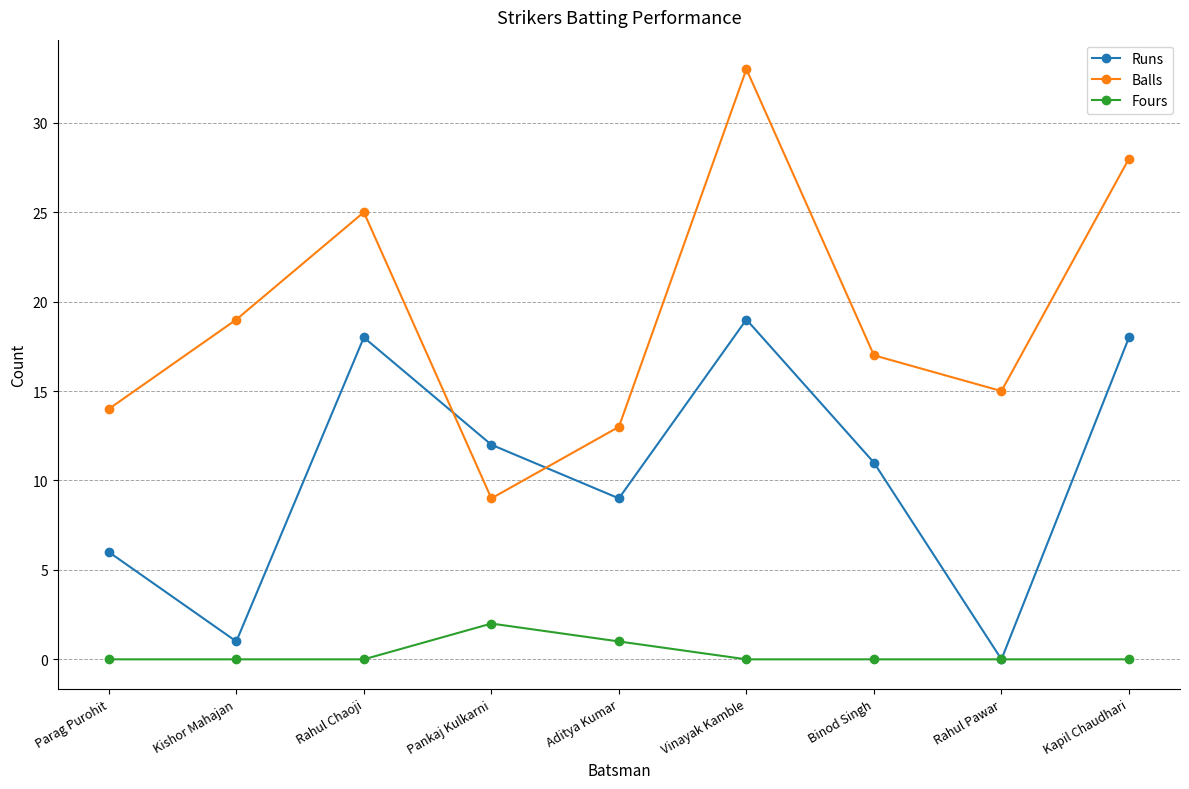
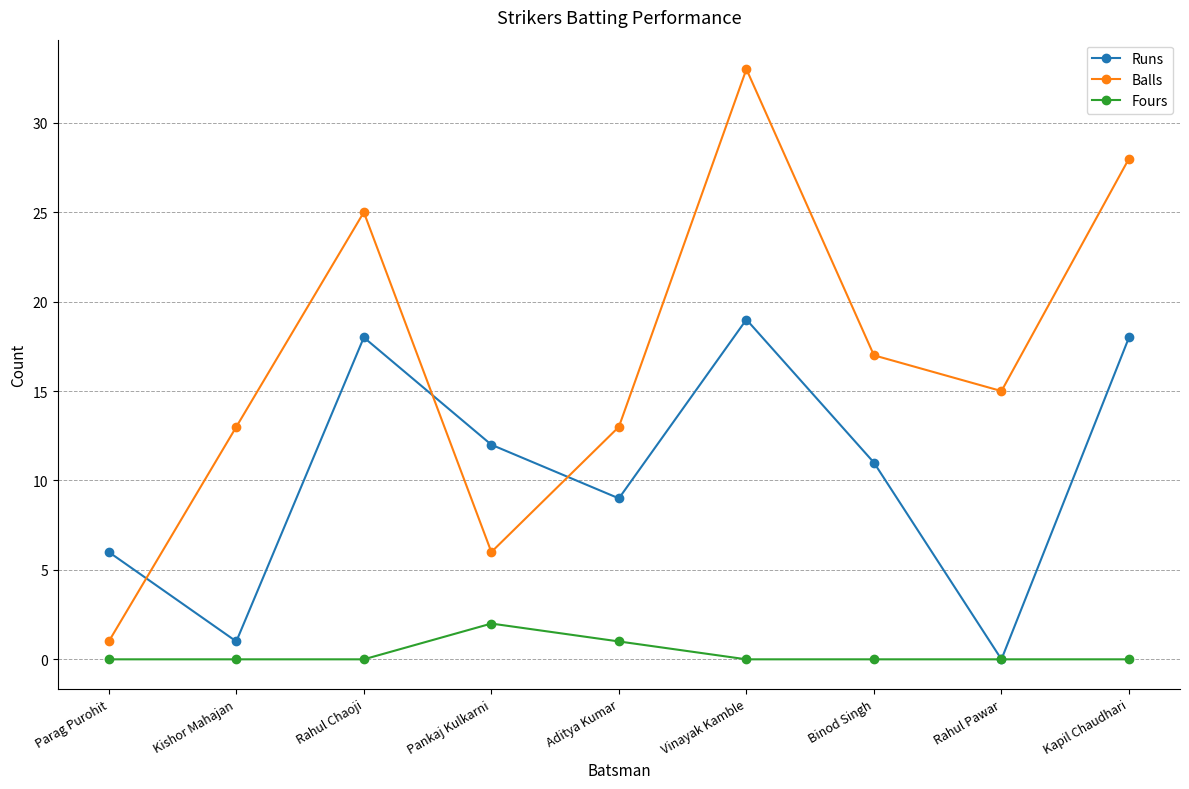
  {
    "Runs": {
      "Parag Purohit": 6,
      "Kishor Mahajan": 1,
      "Rahul Chaoji": 18,
      "Pankaj Kulkarni": 12,
      "Aditya Kumar": 9,
      "Vinayak Kamble": 19,
      "Binod Singh": 11,
      "Kapil Chaudhari": 18
    },
    "Balls": {
-     "Parag Purohit": 14,
-     "Kishor Mahajan": 19,
+     "Parag Purohit": 1,
+     "Kishor Mahajan": 13,
      "Rahul Chaoji": 25,
-     "Pankaj Kulkarni": 9,
+     "Pankaj Kulkarni": 6,
      "Aditya Kumar": 13,
      "Vinayak Kamble": 33,
      "Binod Singh": 17,
      "Rahul Pawar": 15,
      "Kapil Chaudhari": 28
    },
    "Fours": {
      "Parag Purohit": 0,
      "Kishor Mahajan": 0,
      "Rahul Chaoji": 0,
      "Pankaj Kulkarni": 2,
      "Aditya Kumar": 1,
      "Vinayak Kamble": 0,
      "Binod Singh": 0,
      "Kapil Chaudhari": 0
    }
  }
